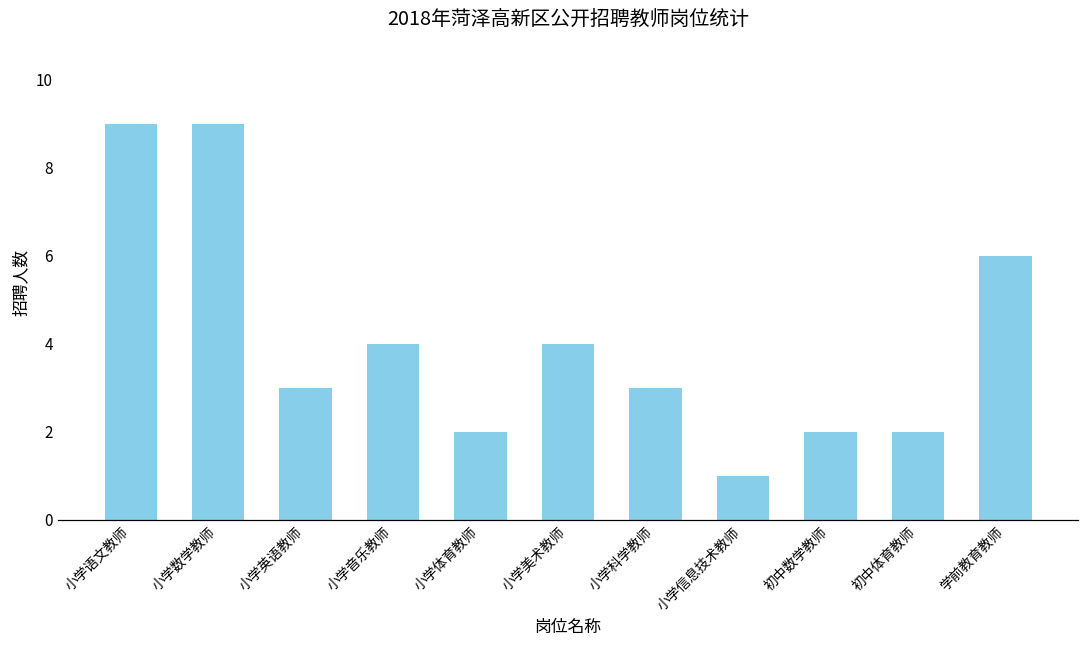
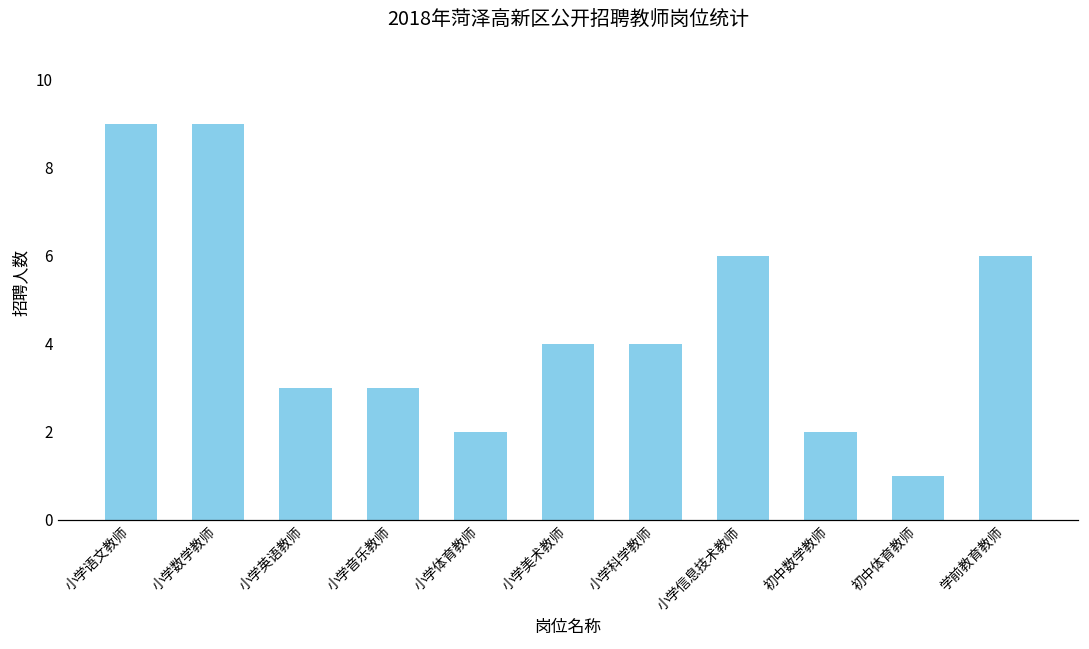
  {
    "小学语文教师": 9,
    "小学数学教师": 9,
    "小学英语教师": 3,
-   "小学音乐教师": 4,
+   "小学音乐教师": 3,
    "小学体育教师": 2,
    "小学美术教师": 4,
-   "小学科学教师": 3,
-   "小学信息技术教师": 1,
+   "小学科学教师": 4,
+   "小学信息技术教师": 6,
    "初中数学教师": 2,
-   "初中体育教师": 2,
+   "初中体育教师": 1,
    "学前教育教师": 6
  }
